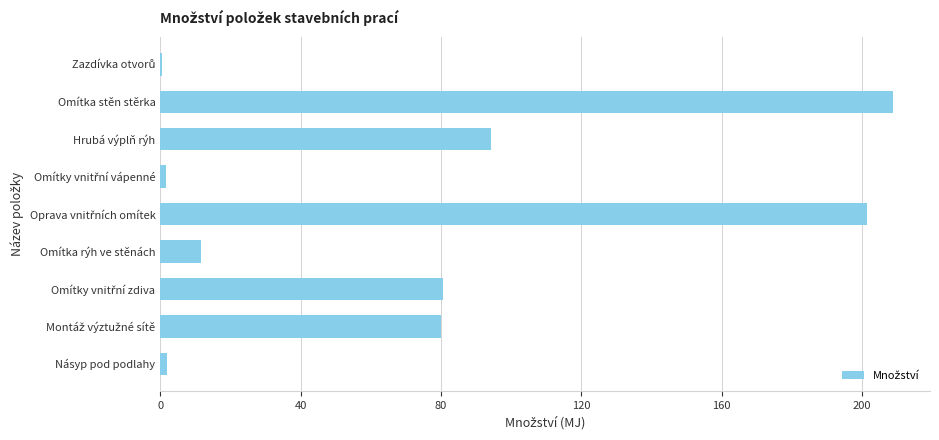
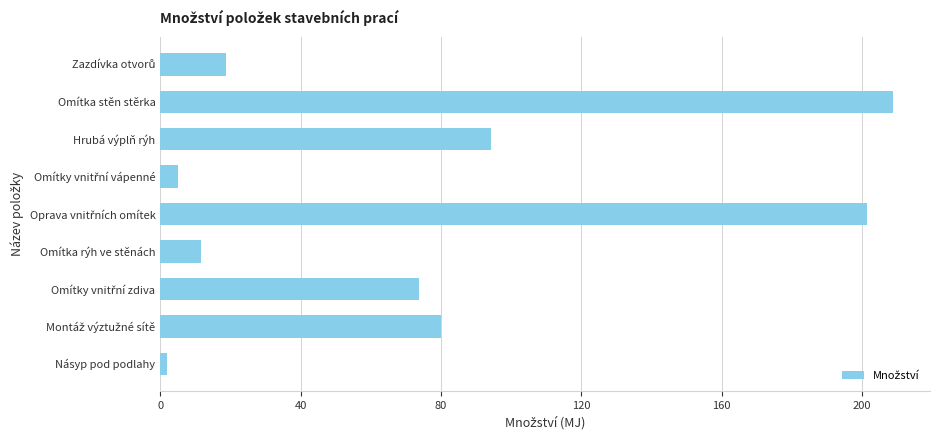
  {
-   "Zazdívka otvorů": 0,
+   "Zazdívka otvorů": 19,
    "Omítka stěn stěrka": 209,
    "Hrubá výplň rýh": 94,
-   "Omítky vnitřní vápenné": 2,
+   "Omítky vnitřní vápenné": 5,
    "Oprava vnitřních omítek": 201,
    "Omítka rýh ve stěnách": 12,
-   "Omítky vnitřní zdiva": 81,
+   "Omítky vnitřní zdiva": 74,
    "Montáž výztužné sítě": 80,
    "Násyp pod podlahy": 2
  }
